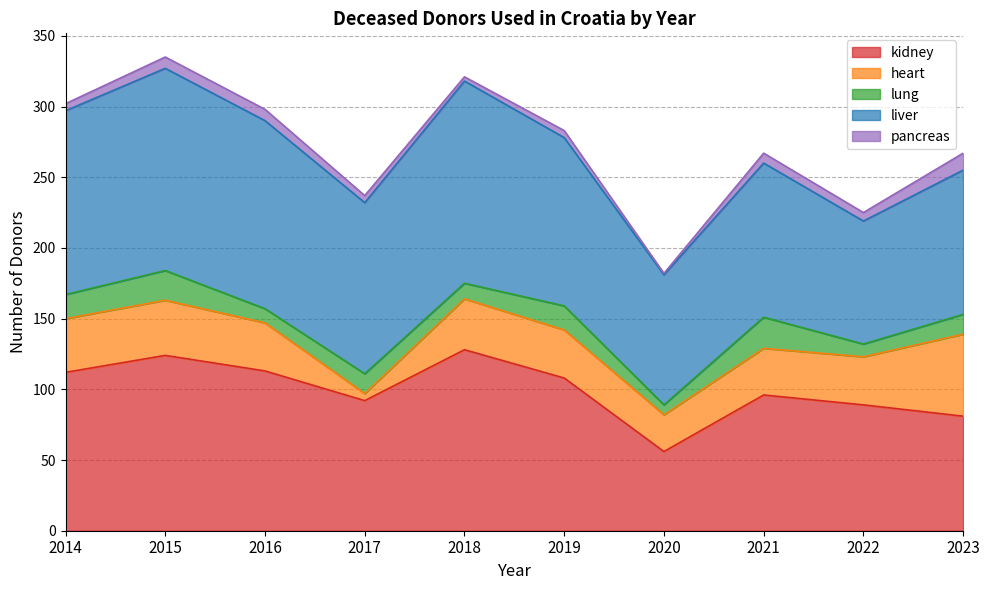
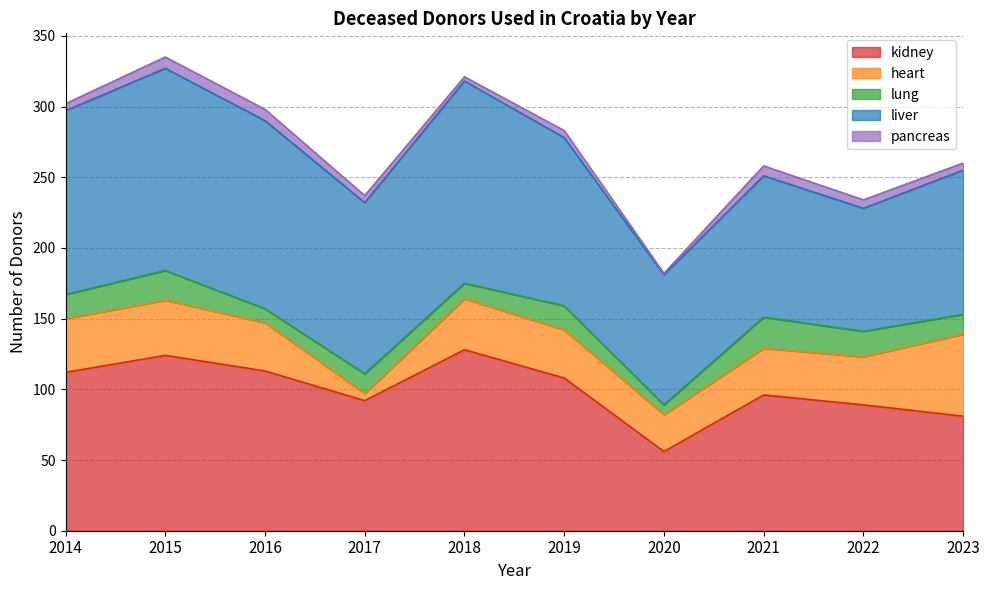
  {
    "kidney": {
      "2014": 112,
      "2015": 124,
      "2016": 113,
      "2017": 92,
      "2018": 128,
      "2019": 108,
      "2020": 56,
      "2021": 96,
      "2022": 89,
      "2023": 81
    },
    "heart": {
      "2014": 38,
      "2015": 39,
      "2016": 34,
      "2017": 5,
      "2018": 36,
      "2019": 34,
      "2020": 26,
      "2021": 33,
      "2022": 34,
      "2023": 58
    },
    "lung": {
      "2014": 17,
      "2015": 21,
      "2016": 10,
      "2017": 14,
      "2018": 11,
      "2019": 17,
      "2020": 7,
      "2021": 22,
-     "2022": 9,
+     "2022": 18,
      "2023": 14
    },
    "liver": {
      "2014": 130,
      "2015": 143,
      "2016": 133,
      "2017": 121,
      "2018": 143,
      "2019": 119,
-     "2021": 109,
+     "2021": 100,
      "2022": 87,
      "2023": 102
    },
    "pancreas": {
      "2014": 5,
      "2015": 8,
      "2016": 8,
      "2017": 5,
      "2018": 3,
      "2019": 5,
      "2021": 7,
      "2022": 6,
-     "2023": 12
+     "2023": 5
    }
  }
